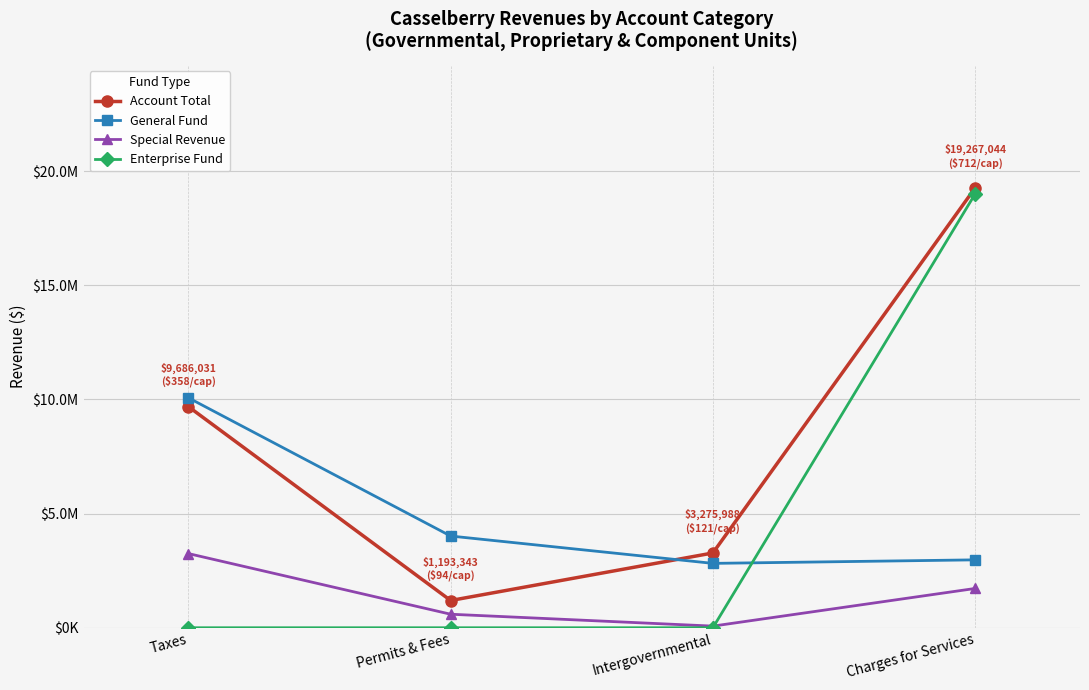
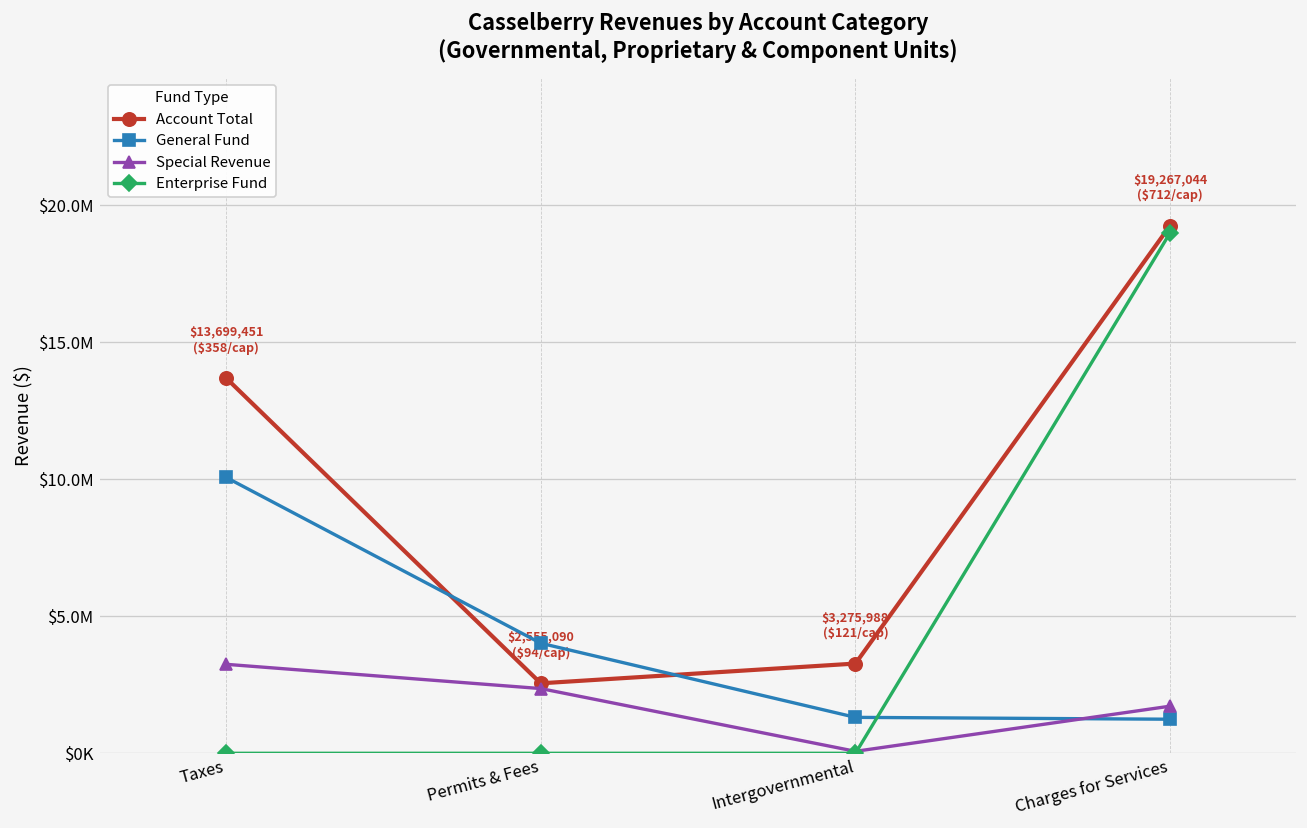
  {
    "Account Total": {
-     "Taxes": "$9700000",
-     "Permits & Fees": "$1200000",
+     "Taxes": "$13700000",
+     "Permits & Fees": "$2600000",
      "Intergovernmental": "$3300000",
      "Charges for Services": "$19300000"
    },
    "General Fund": {
      "Taxes": "$10100000",
      "Permits & Fees": "$4000000",
-     "Intergovernmental": "$2800000",
-     "Charges for Services": "$3000000"
+     "Intergovernmental": "$1300000",
+     "Charges for Services": "$1200000"
    },
    "Special Revenue": {
      "Taxes": "$3200000",
-     "Permits & Fees": "$600000",
+     "Permits & Fees": "$2400000",
      "Charges for Services": "$1700000"
    },
    "Enterprise Fund": {
      "Taxes": "$0",
      "Permits & Fees": "$0",
      "Charges for Services": "$19000000"
    }
  }
